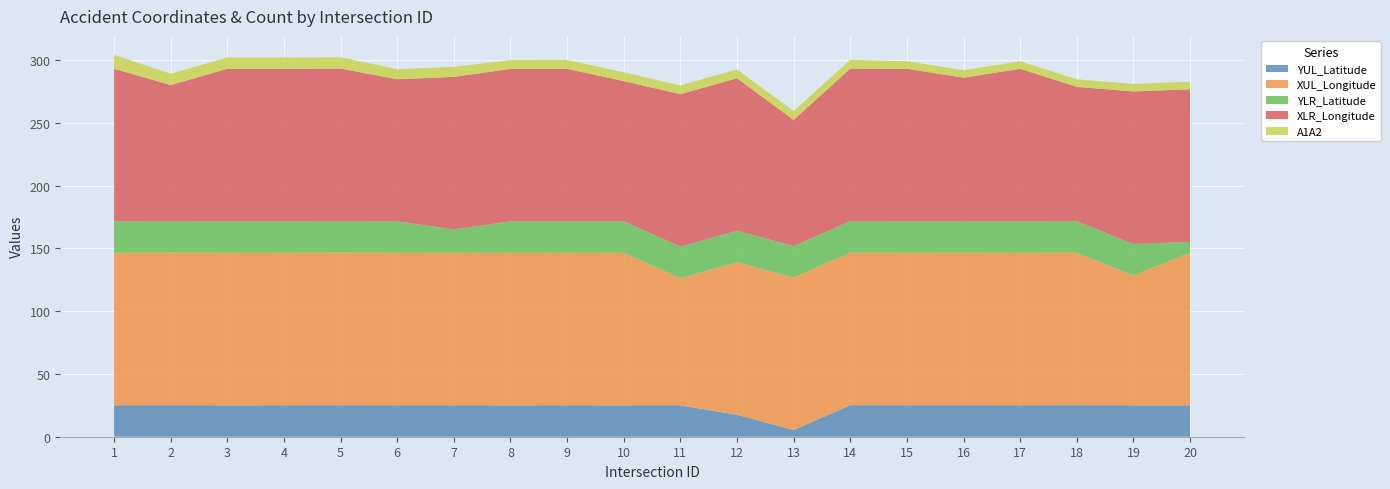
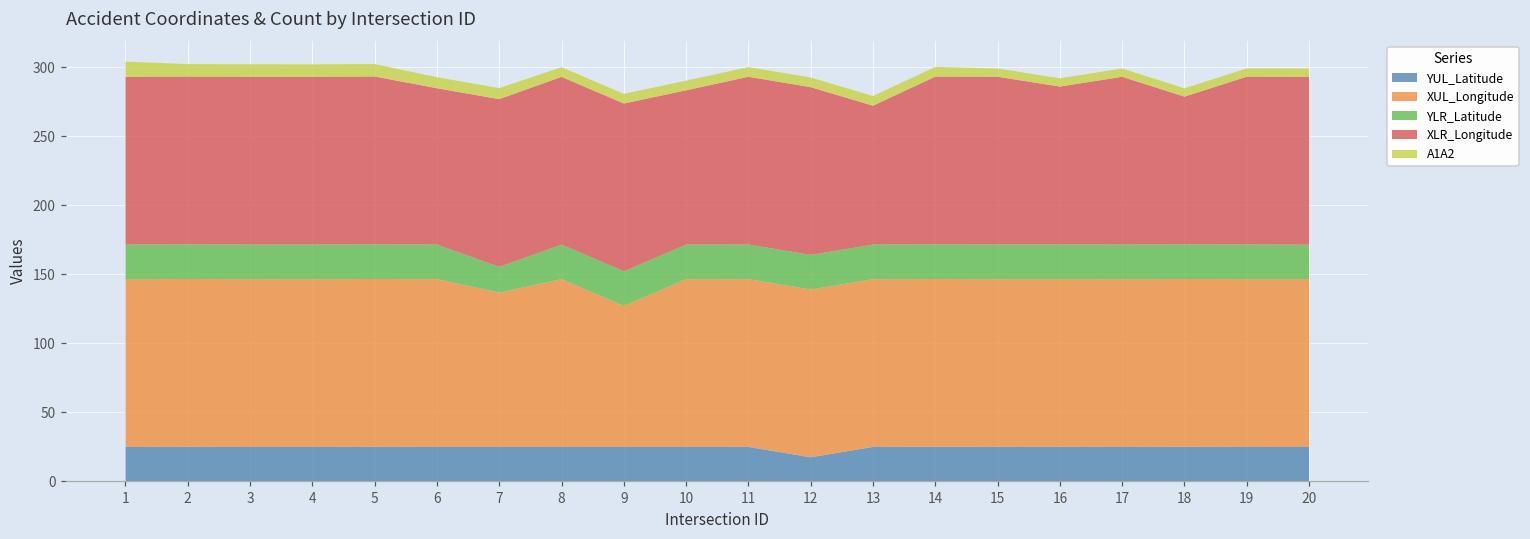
  {
    "YUL_Latitude": {
      "1": 25,
      "2": 25,
      "3": 25,
      "4": 25,
      "5": 25,
      "6": 25,
      "7": 25,
      "8": 25,
      "9": 25,
      "10": 25,
      "11": 25,
      "12": 18,
-     "13": 5,
+     "13": 25,
      "14": 25,
      "15": 25,
      "16": 25,
      "17": 25,
      "18": 25,
      "19": 25,
      "20": 25
    },
    "XUL_Longitude": {
      "1": 122,
      "2": 122,
      "3": 122,
      "4": 122,
      "5": 122,
      "6": 122,
-     "7": 122,
+     "7": 112,
      "8": 122,
-     "9": 122,
+     "9": 102,
      "10": 122,
-     "11": 101,
+     "11": 122,
      "12": 122,
      "13": 122,
      "14": 122,
      "15": 122,
      "16": 122,
      "17": 122,
      "18": 122,
-     "19": 103,
+     "19": 122,
      "20": 122
    },
    "YLR_Latitude": {
      "1": 25,
      "2": 25,
      "3": 25,
      "4": 25,
      "5": 25,
      "6": 25,
      "7": 19,
      "8": 25,
      "9": 25,
      "10": 25,
      "11": 25,
      "12": 25,
      "13": 25,
      "14": 25,
      "15": 25,
      "16": 25,
      "17": 25,
      "18": 25,
      "19": 25,
-     "20": 9
+     "20": 25
    },
    "XLR_Longitude": {
      "1": 122,
-     "2": 109,
+     "2": 122,
      "3": 122,
      "4": 122,
      "5": 122,
      "6": 113,
      "7": 122,
      "8": 122,
      "9": 122,
      "10": 112,
      "11": 122,
      "12": 122,
      "13": 101,
      "14": 122,
      "15": 122,
      "16": 114,
      "17": 122,
      "18": 107,
      "19": 122,
      "20": 122
    },
    "A1A2": {
      "1": 11,
      "2": 9,
      "3": 9,
      "4": 9,
      "5": 9,
      "6": 8,
      "7": 8,
      "8": 7,
      "9": 7,
      "10": 7,
      "11": 7,
      "12": 7,
      "13": 7,
      "14": 7,
      "15": 6,
      "16": 6,
      "17": 6,
      "18": 6,
      "19": 6,
      "20": 6
    }
  }
